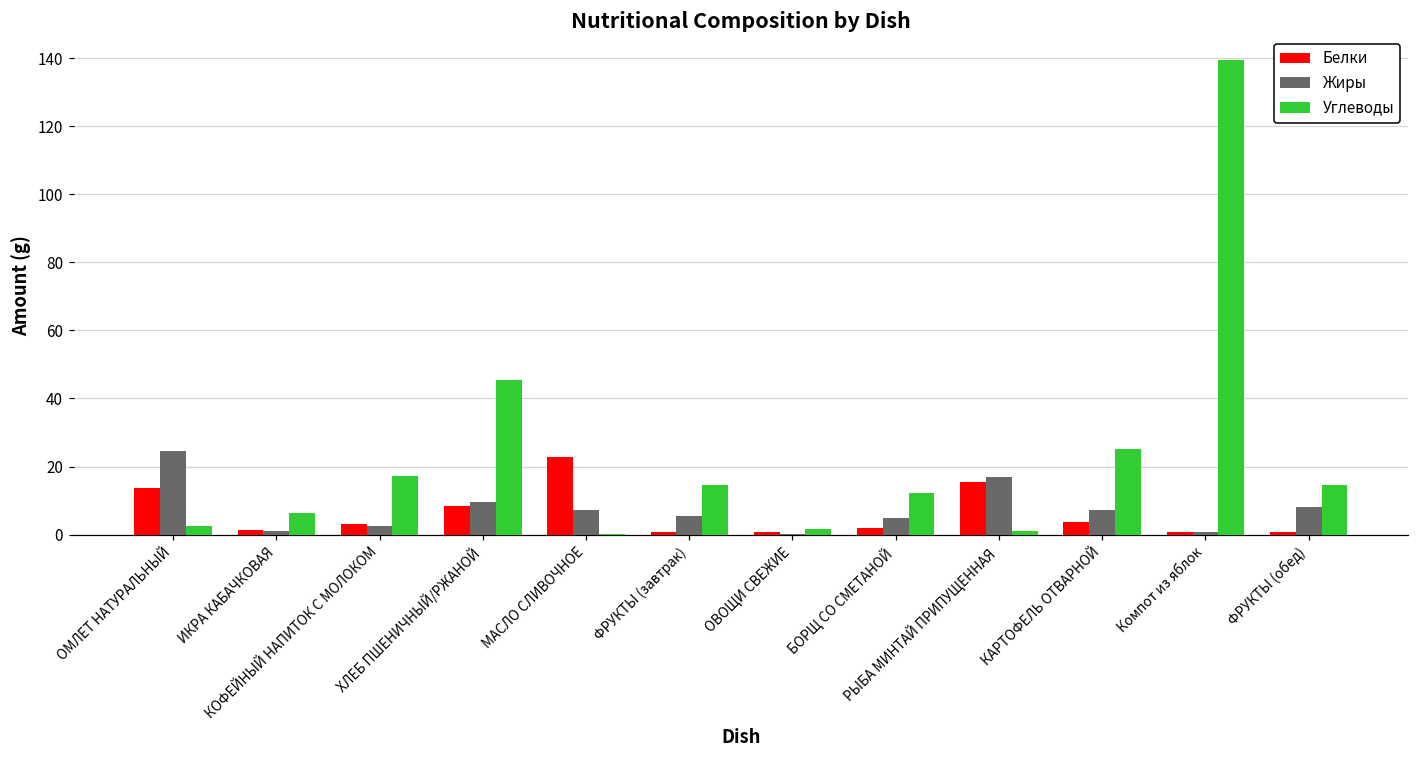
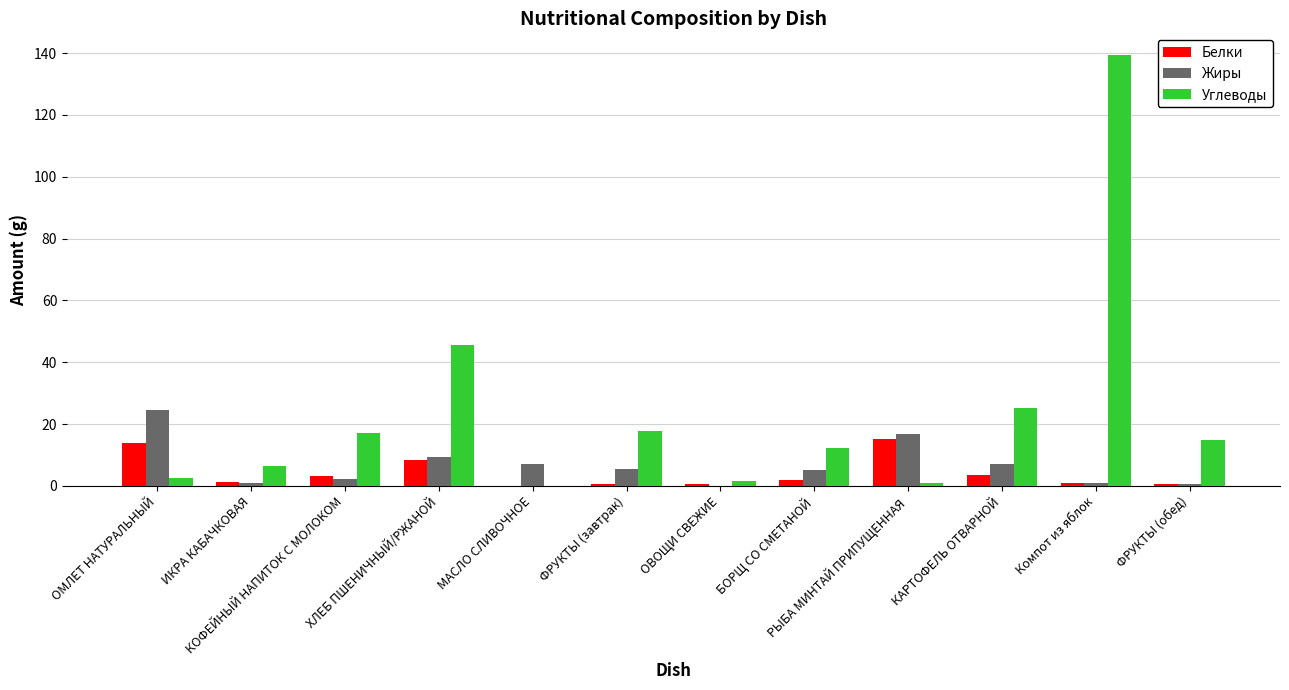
  {
    "Белки": {
      "ОМЛЕТ НАТУРАЛЬНЫЙ": 14,
      "ИКРА КАБАЧКОВАЯ": 1,
      "КОФЕЙНЫЙ НАПИТОК С МОЛОКОМ": 3,
      "ХЛЕБ ПШЕНИЧНЫЙ/РЖАНОЙ": 8,
-     "МАСЛО СЛИВОЧНОЕ": 23,
+     "МАСЛО СЛИВОЧНОЕ": 0,
      "БОРЩ СО СМЕТАНОЙ": 2,
      "РЫБА МИНТАЙ ПРИПУЩЕННАЯ": 15,
      "КАРТОФЕЛЬ ОТВАРНОЙ": 4
    },
    "Жиры": {
      "ОМЛЕТ НАТУРАЛЬНЫЙ": 25,
      "ИКРА КАБАЧКОВАЯ": 1,
      "КОФЕЙНЫЙ НАПИТОК С МОЛОКОМ": 2,
      "ХЛЕБ ПШЕНИЧНЫЙ/РЖАНОЙ": 10,
      "МАСЛО СЛИВОЧНОЕ": 7,
      "ФРУКТЫ (завтрак)": 5,
      "БОРЩ СО СМЕТАНОЙ": 5,
      "РЫБА МИНТАЙ ПРИПУЩЕННАЯ": 17,
      "КАРТОФЕЛЬ ОТВАРНОЙ": 7,
-     "ФРУКТЫ (обед)": 8
+     "ФРУКТЫ (обед)": 1
    },
    "Углеводы": {
      "ОМЛЕТ НАТУРАЛЬНЫЙ": 3,
      "ИКРА КАБАЧКОВАЯ": 6,
      "КОФЕЙНЫЙ НАПИТОК С МОЛОКОМ": 17,
      "ХЛЕБ ПШЕНИЧНЫЙ/РЖАНОЙ": 45,
-     "ФРУКТЫ (завтрак)": 15,
+     "ФРУКТЫ (завтрак)": 18,
      "ОВОЩИ СВЕЖИЕ": 2,
      "БОРЩ СО СМЕТАНОЙ": 12,
      "РЫБА МИНТАЙ ПРИПУЩЕННАЯ": 1,
      "КАРТОФЕЛЬ ОТВАРНОЙ": 25,
      "Компот из яблок": 139,
      "ФРУКТЫ (обед)": 15
    }
  }
